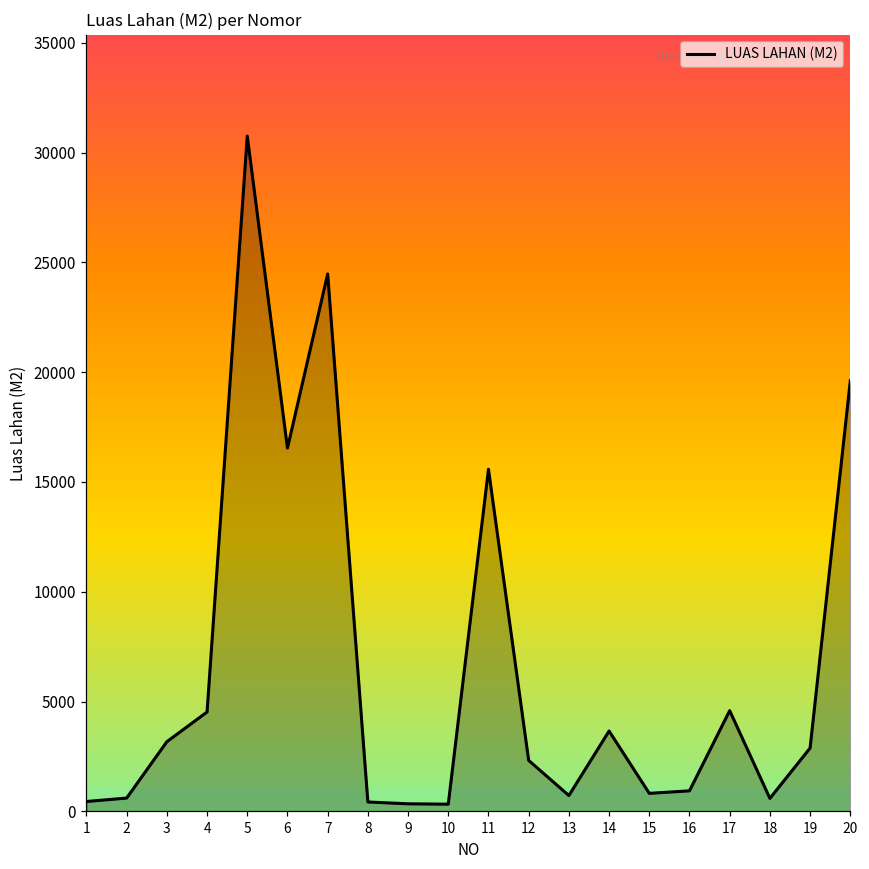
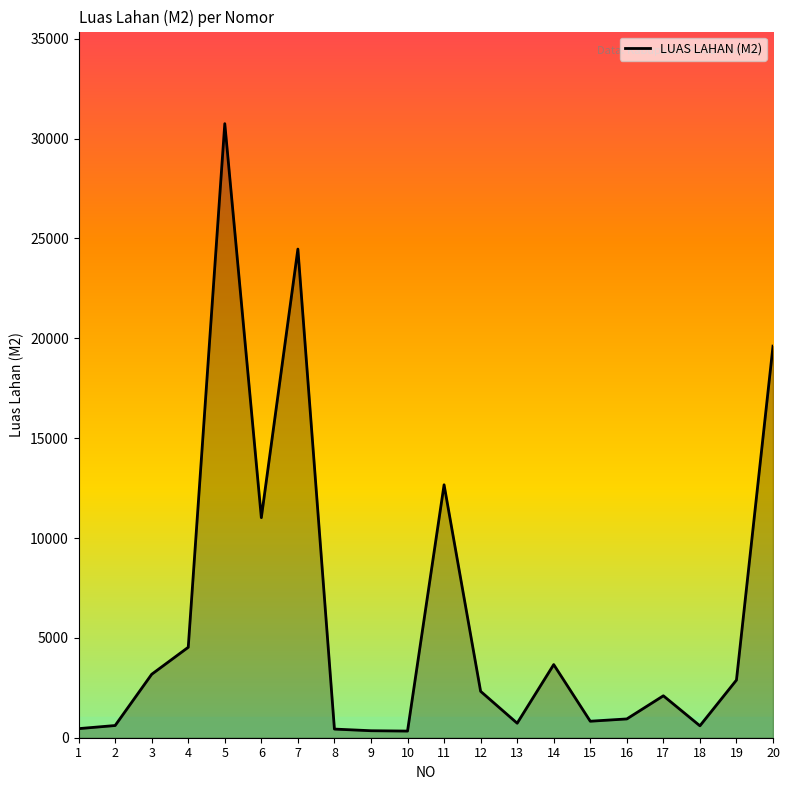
  {
    "3": 3200,
    "4": 4500,
    "5": 30800,
-   "6": 16500,
+   "6": 11000,
    "7": 24500,
-   "11": 15600,
+   "11": 12700,
    "12": 2300,
    "14": 3700,
-   "17": 4600,
+   "17": 2100,
    "19": 2900,
    "20": 19600
  }
